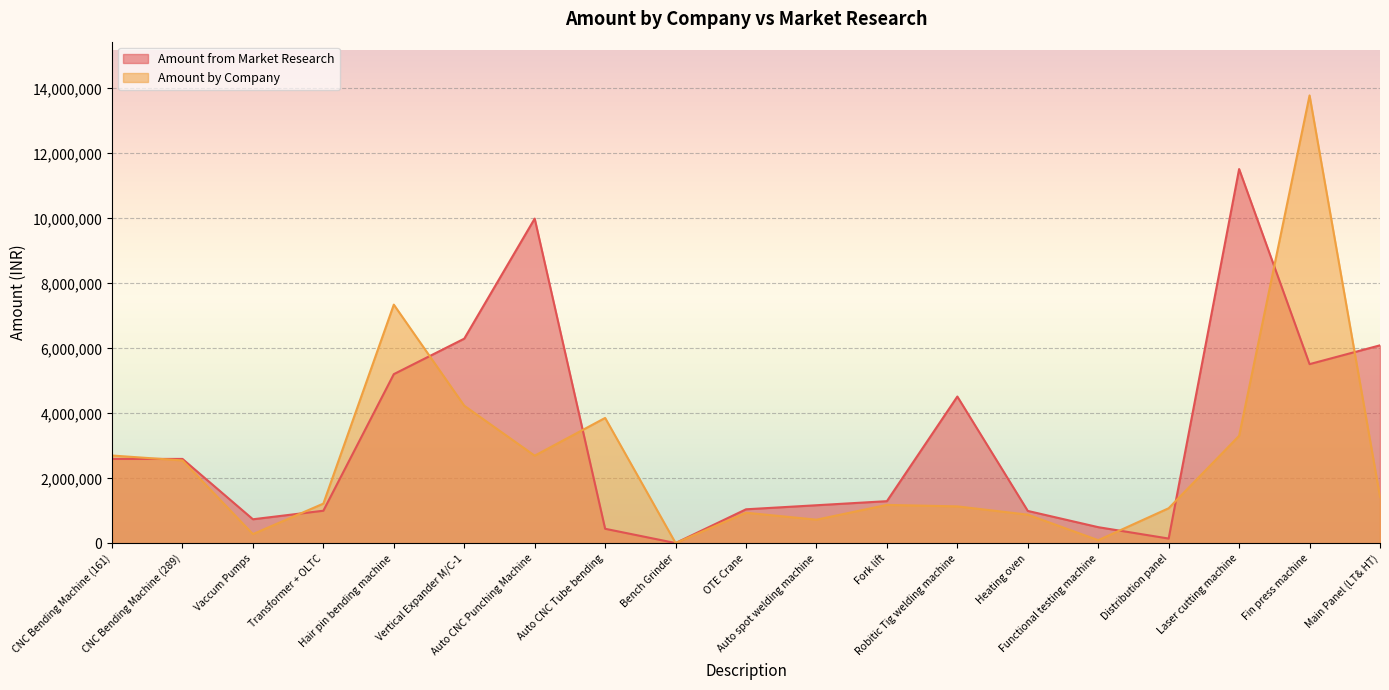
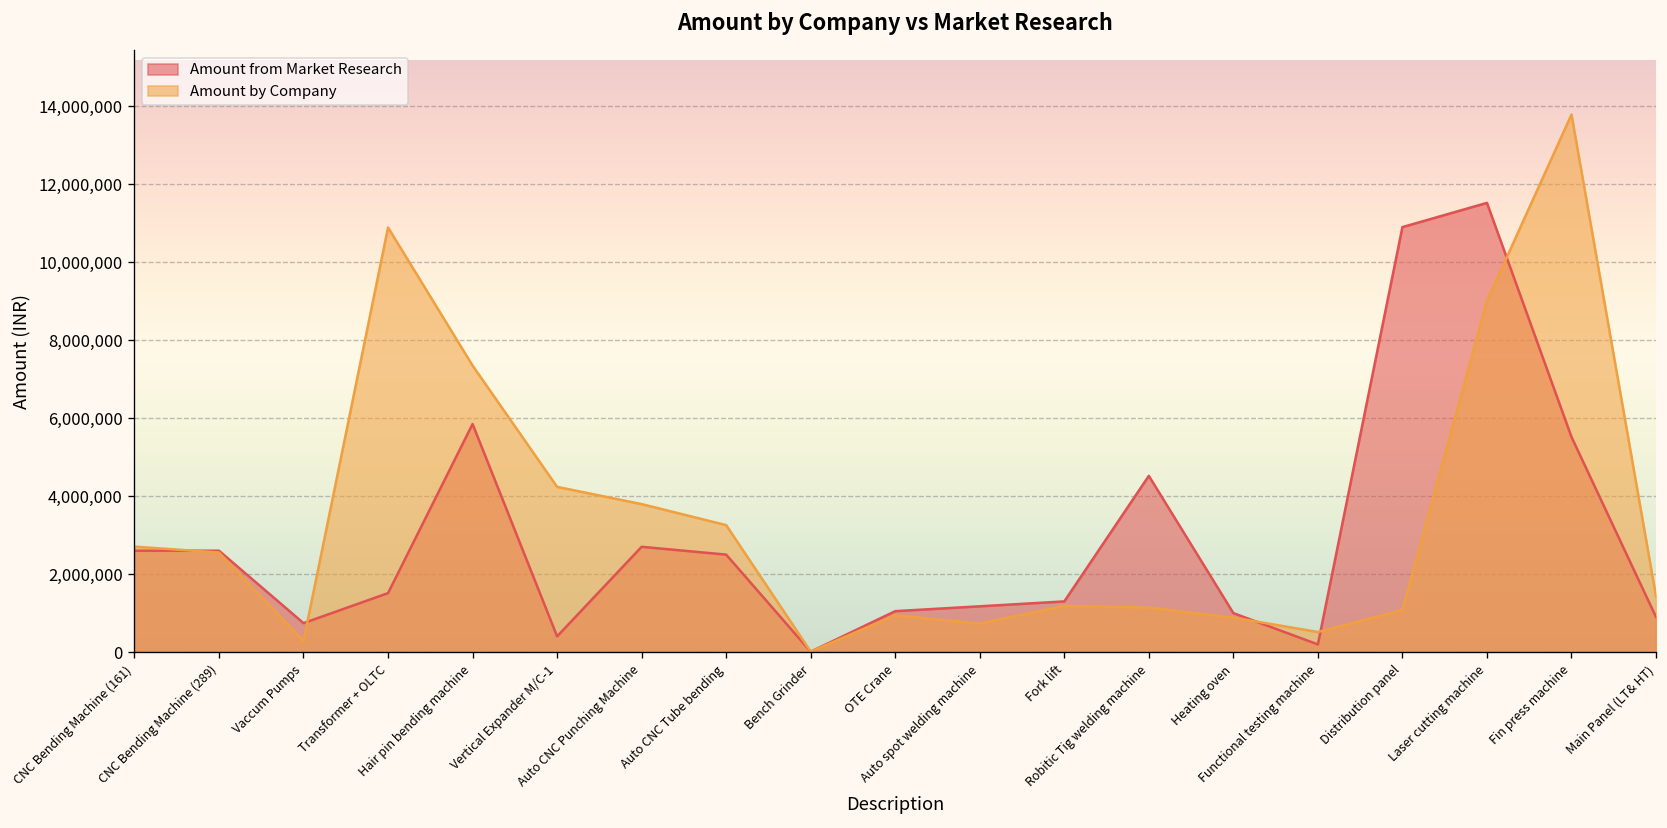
  {
    "Amount from Market Research": {
      "CNC Bending Machine (161)": "2,600,000",
      "Vaccum Pumps": "700,000",
-     "Transformer + OLTC": "1,000,000",
-     "Hair pin bending machine": "5,200,000",
-     "Vertical Expander M/C-1": "6,300,000",
-     "Auto CNC Punching Machine": "10,000,000",
-     "Auto CNC Tube bending": "500,000",
+     "Transformer + OLTC": "1,500,000",
+     "Hair pin bending machine": "5,800,000",
+     "Vertical Expander M/C-1": "400,000",
+     "Auto CNC Punching Machine": "2,700,000",
+     "Auto CNC Tube bending": "2,500,000",
      "OTE Crane": "1,100,000",
      "Auto spot welding machine": "1,200,000",
      "Fork lift": "1,300,000",
      "Robitic Tig welding machine": "4,500,000",
      "Heating oven": "1,000,000",
-     "Functional testing machine": "500,000",
-     "Distribution panel": "200,000",
+     "Functional testing machine": "200,000",
+     "Distribution panel": "10,900,000",
      "Laser cutting machine": "11,500,000",
      "Fin press machine": "5,500,000",
-     "Main Panel (LT& HT)": "6,100,000"
+     "Main Panel (LT& HT)": "900,000"
    },
    "Amount by Company": {
      "CNC Bending Machine (161)": "2,700,000",
      "Vaccum Pumps": "300,000",
-     "Transformer + OLTC": "1,200,000",
+     "Transformer + OLTC": "10,900,000",
      "Hair pin bending machine": "7,300,000",
      "Vertical Expander M/C-1": "4,200,000",
-     "Auto CNC Punching Machine": "2,700,000",
-     "Auto CNC Tube bending": "3,900,000",
+     "Auto CNC Punching Machine": "3,800,000",
+     "Auto CNC Tube bending": "3,300,000",
      "OTE Crane": "900,000",
      "Auto spot welding machine": "700,000",
      "Fork lift": "1,200,000",
      "Robitic Tig welding machine": "1,100,000",
      "Heating oven": "900,000",
-     "Functional testing machine": "100,000",
+     "Functional testing machine": "500,000",
      "Distribution panel": "1,100,000",
-     "Laser cutting machine": "3,300,000",
+     "Laser cutting machine": "9,000,000",
      "Fin press machine": "13,800,000",
      "Main Panel (LT& HT)": "1,400,000"
    }
  }
